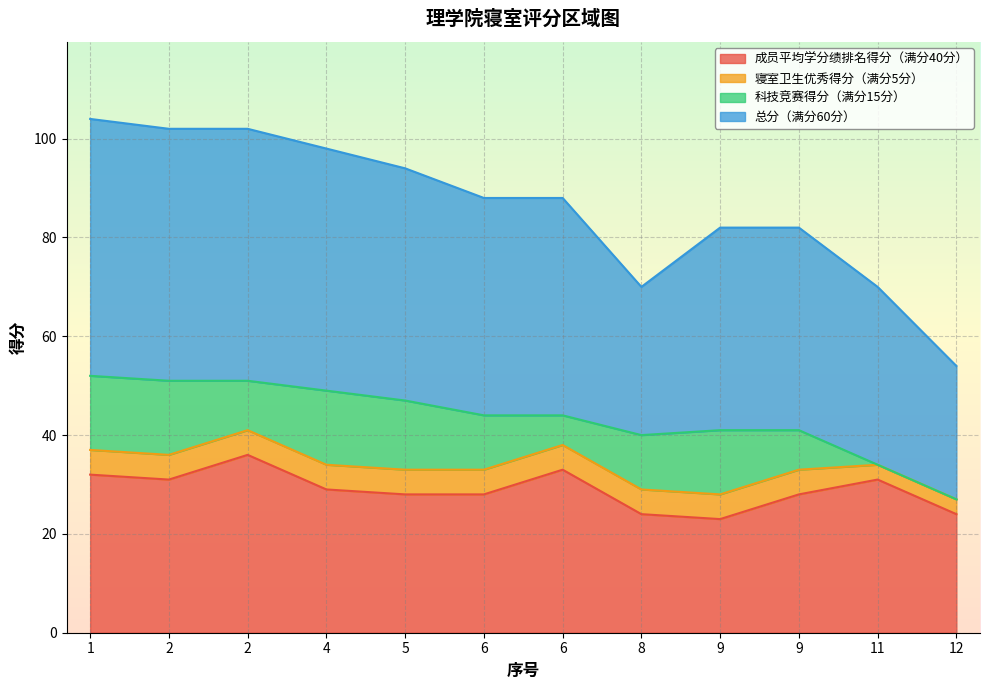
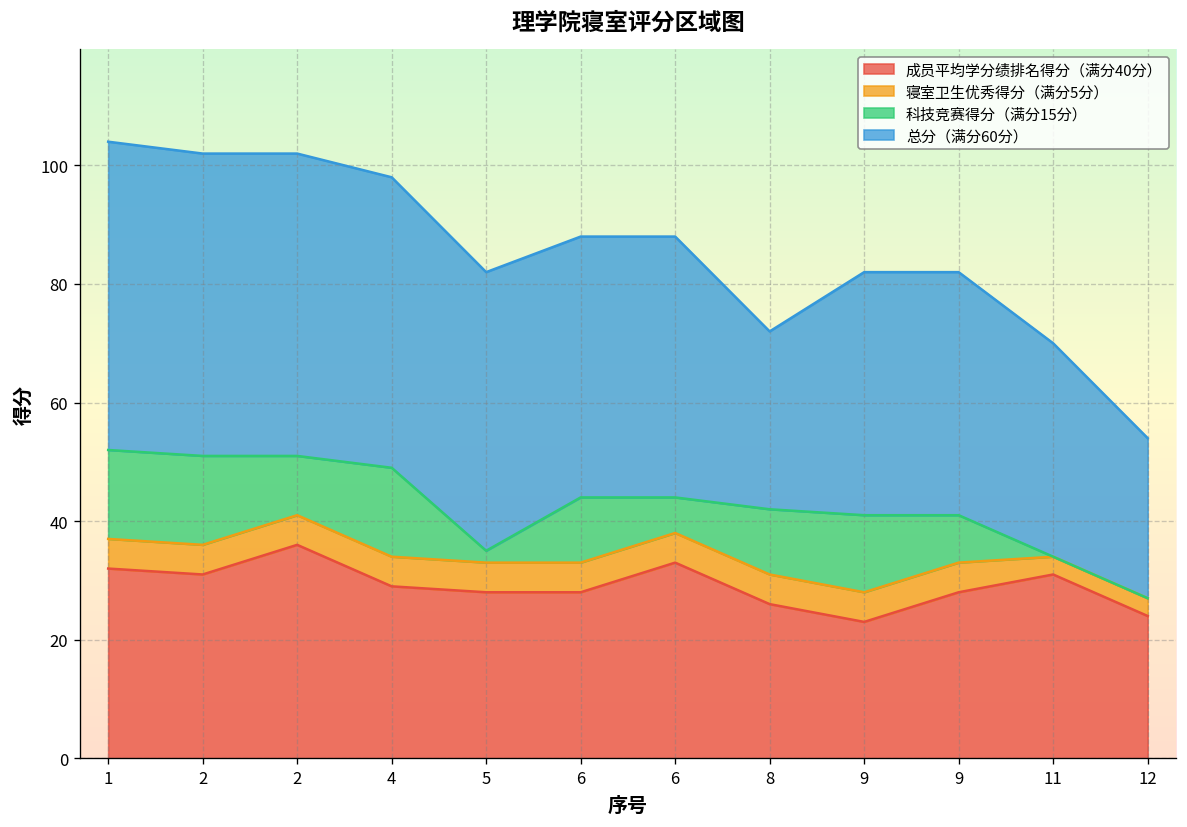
  {
    "成员平均学分绩排名得分（满分40分）": {
      "1": 32,
      "4": 29,
      "5": 28,
-     "8": 24,
+     "8": 26,
      "11": 31,
      "12": 24
    },
    "寝室卫生优秀得分（满分5分）": {
      "1": 5,
      "4": 5,
      "5": 5,
      "8": 5
    },
    "科技竞赛得分（满分15分）": {
      "1": 15,
      "4": 15,
-     "5": 14,
+     "5": 2,
      "8": 11
    },
    "总分（满分60分）": {
      "1": 52,
      "4": 49,
      "5": 47,
      "8": 30,
      "11": 36,
      "12": 27
    }
  }
